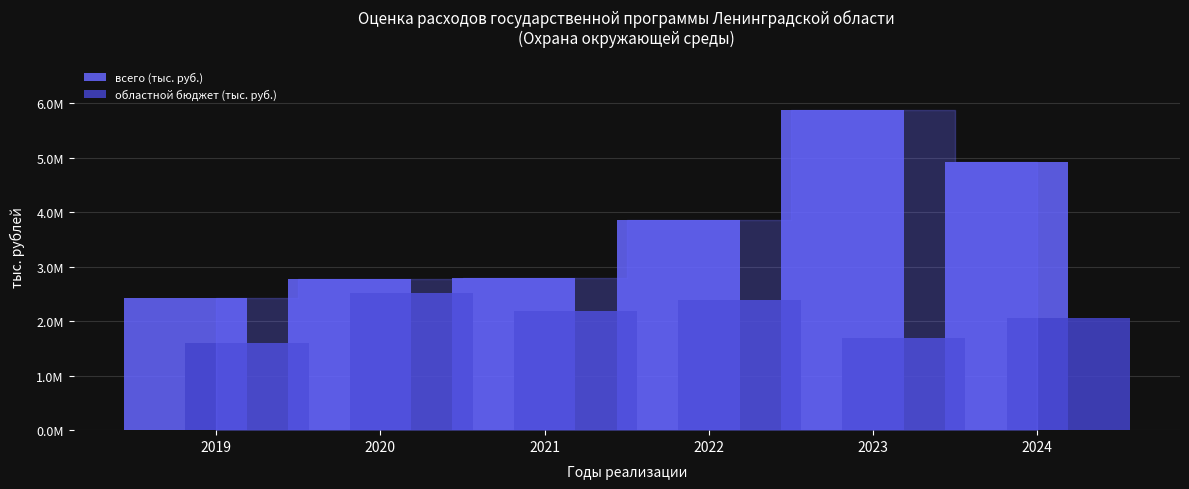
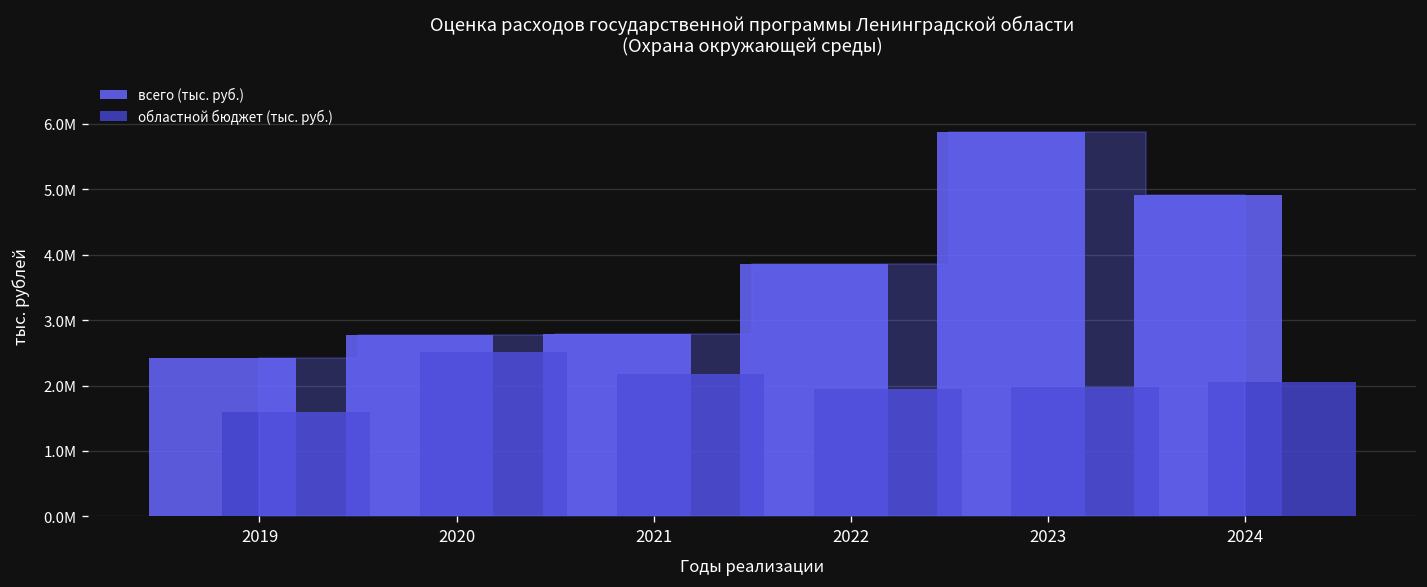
  {
    "областной бюджет (тыс. руб.)": {
      "2019": 1600000,
      "2020": 2500000,
      "2021": 2200000,
-     "2022": 2400000,
-     "2023": 1700000,
+     "2022": 1900000,
+     "2023": 2000000,
      "2024": 2100000
    }
  }
